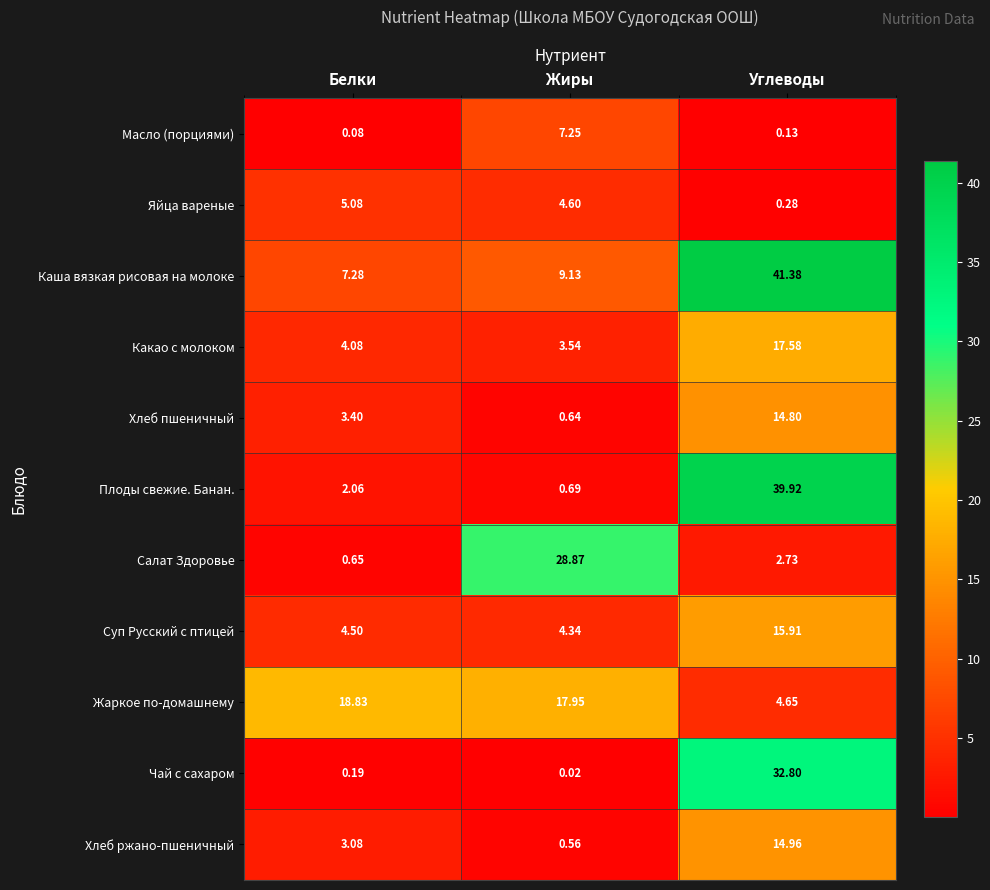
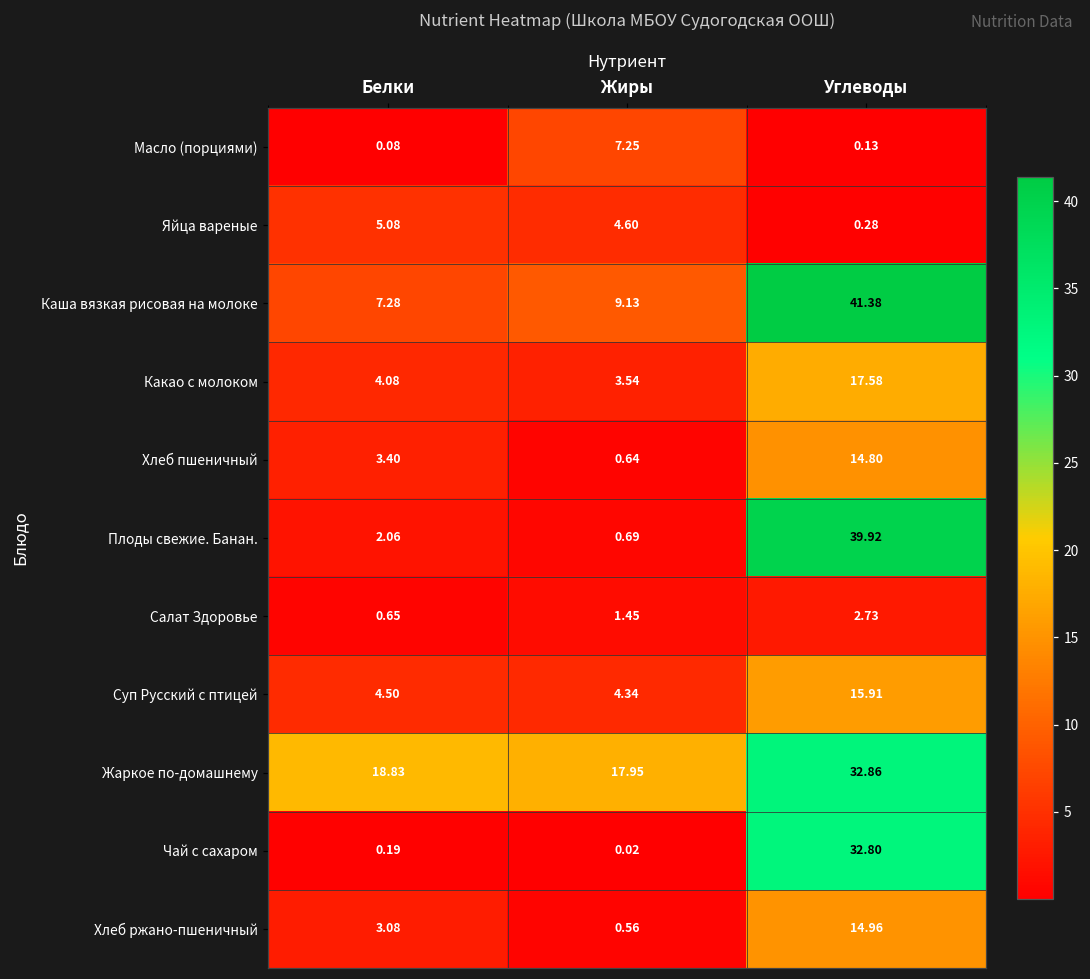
  {
    "Масло (порциями)": {
      "Белки": 0.08,
      "Жиры": 7.25,
      "Углеводы": 0.13
    },
    "Яйца вареные": {
      "Белки": 5.08,
      "Жиры": 4.60,
      "Углеводы": 0.28
    },
    "Каша вязкая рисовая на молоке": {
      "Белки": 7.28,
      "Жиры": 9.13,
      "Углеводы": 41.38
    },
    "Какао с молоком": {
      "Белки": 4.08,
      "Жиры": 3.54,
      "Углеводы": 17.58
    },
    "Хлеб пшеничный": {
      "Белки": 3.40,
      "Жиры": 0.64,
      "Углеводы": 14.80
    },
    "Плоды свежие. Банан.": {
      "Белки": 2.06,
      "Жиры": 0.69,
      "Углеводы": 39.92
    },
    "Салат Здоровье": {
      "Белки": 0.65,
-     "Жиры": 28.87,
+     "Жиры": 1.45,
      "Углеводы": 2.73
    },
    "Суп Русский с птицей": {
      "Белки": 4.50,
      "Жиры": 4.34,
      "Углеводы": 15.91
    },
    "Жаркое по-домашнему": {
      "Белки": 18.83,
      "Жиры": 17.95,
-     "Углеводы": 4.65
+     "Углеводы": 32.86
    },
    "Чай с сахаром": {
      "Белки": 0.19,
      "Жиры": 0.02,
      "Углеводы": 32.80
    },
    "Хлеб ржано-пшеничный": {
      "Белки": 3.08,
      "Жиры": 0.56,
      "Углеводы": 14.96
    }
  }
